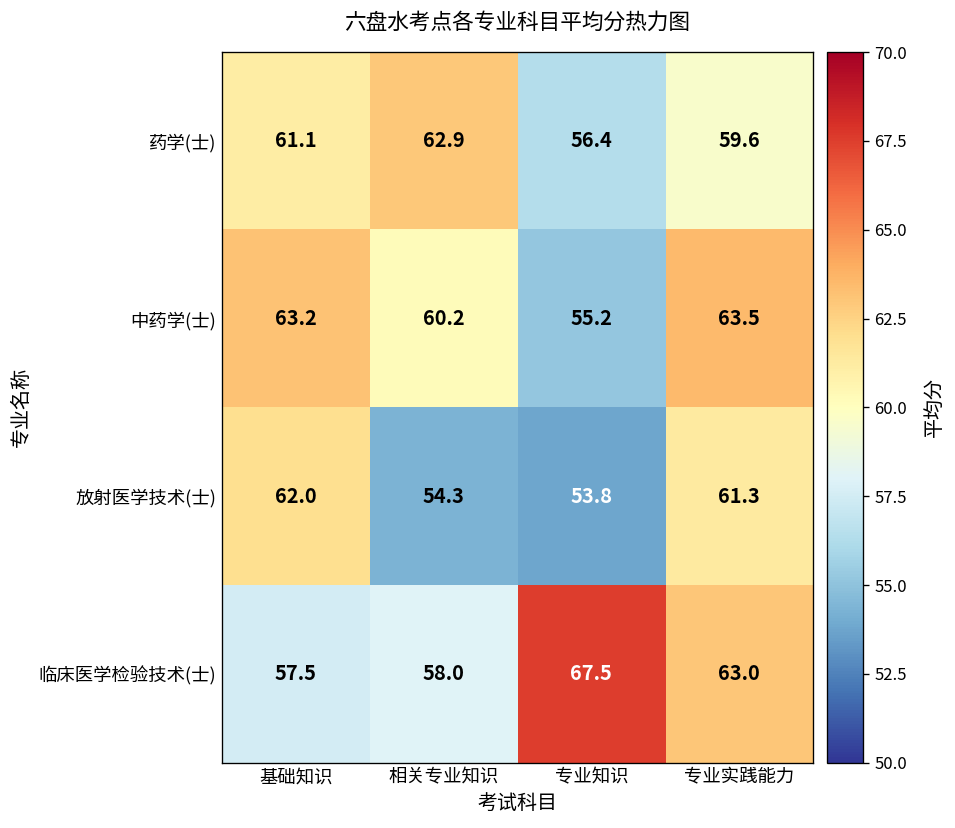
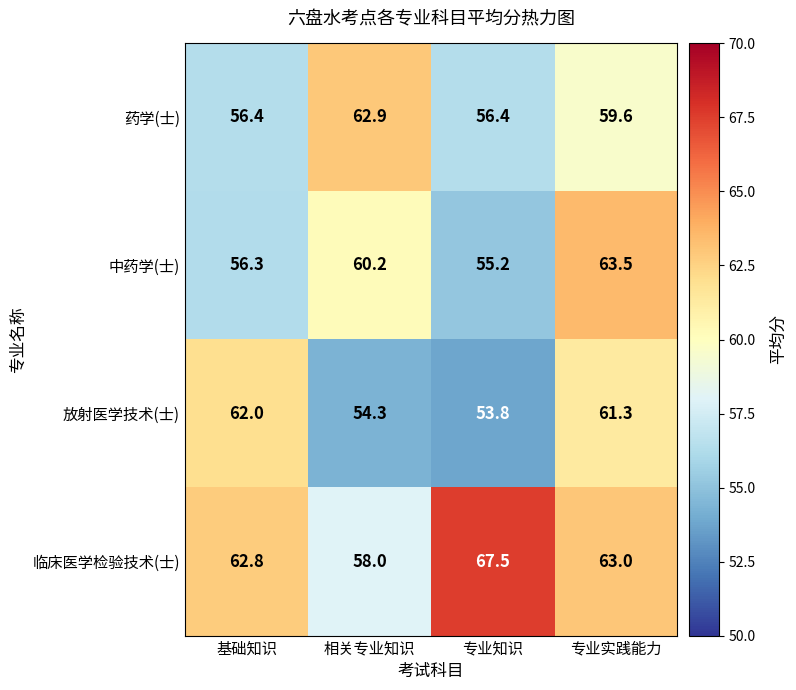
  {
    "药学(士)": {
-     "基础知识": 61.1,
+     "基础知识": 56.4,
      "相关专业知识": 62.9,
      "专业知识": 56.4,
      "专业实践能力": 59.6
    },
    "中药学(士)": {
-     "基础知识": 63.2,
+     "基础知识": 56.3,
      "相关专业知识": 60.2,
      "专业知识": 55.2,
      "专业实践能力": 63.5
    },
    "放射医学技术(士)": {
      "基础知识": 62.0,
      "相关专业知识": 54.3,
      "专业知识": 53.8,
      "专业实践能力": 61.3
    },
    "临床医学检验技术(士)": {
-     "基础知识": 57.5,
+     "基础知识": 62.8,
      "相关专业知识": 58.0,
      "专业知识": 67.5,
      "专业实践能力": 63.0
    }
  }
